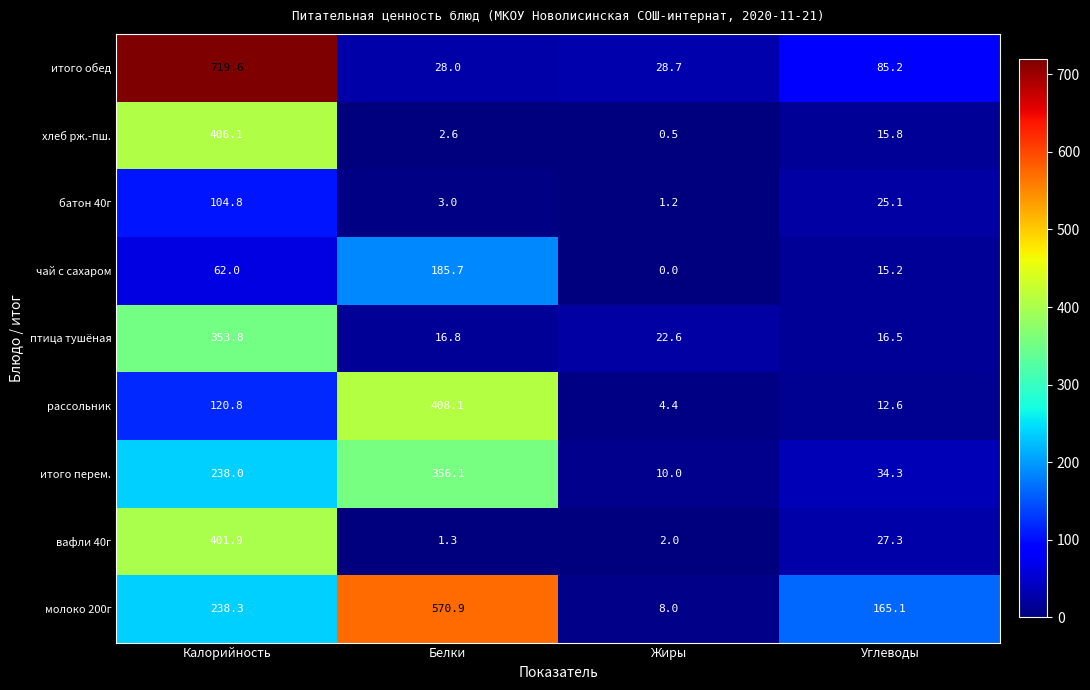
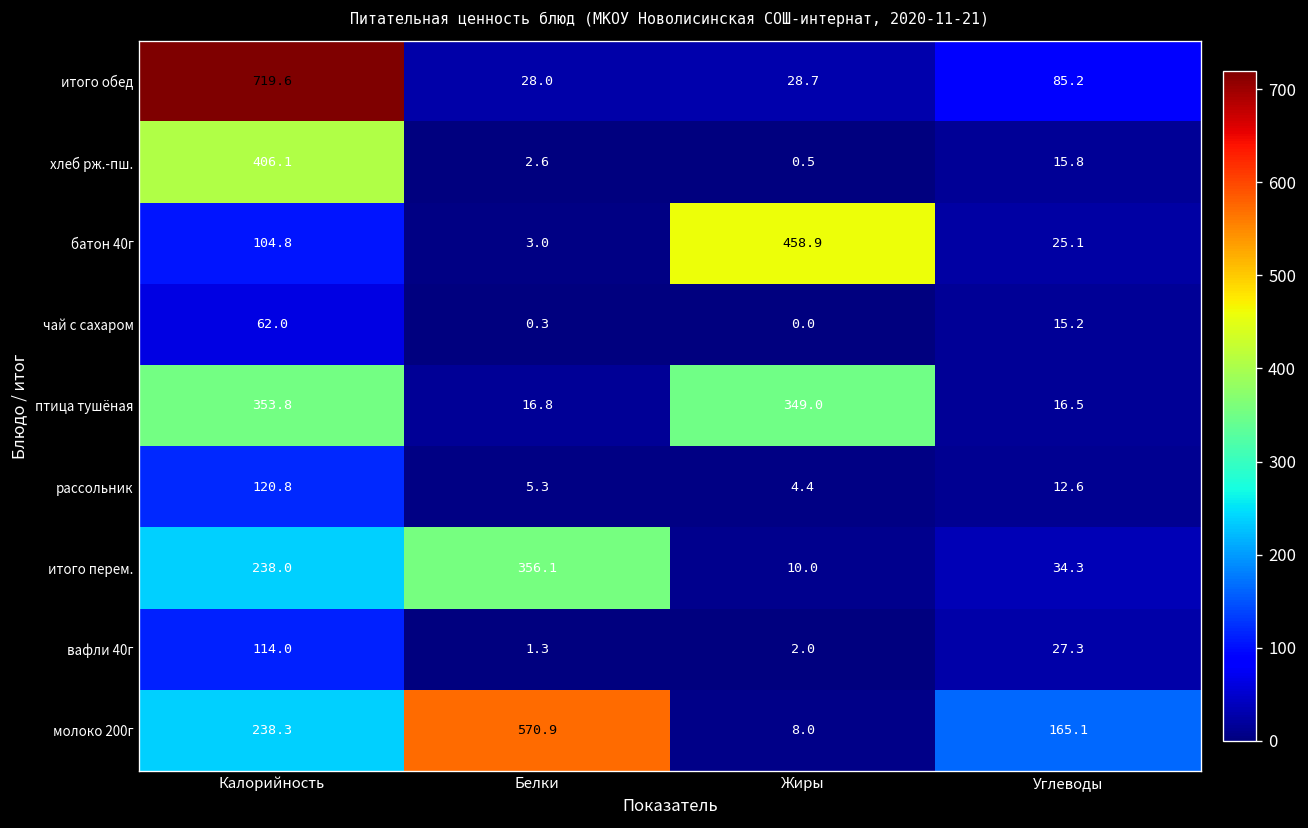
  {
    "итого обед": {
      "Калорийность": 719.6,
      "Белки": 28.0,
      "Жиры": 28.7,
      "Углеводы": 85.2
    },
    "хлеб рж.-пш.": {
      "Калорийность": 406.1,
      "Белки": 2.6,
      "Жиры": 0.5,
      "Углеводы": 15.8
    },
    "батон 40г": {
      "Калорийность": 104.8,
      "Белки": 3.0,
-     "Жиры": 1.2,
+     "Жиры": 458.9,
      "Углеводы": 25.1
    },
    "чай с сахаром": {
      "Калорийность": 62.0,
-     "Белки": 185.7,
+     "Белки": 0.3,
      "Жиры": 0.0,
      "Углеводы": 15.2
    },
    "птица тушёная": {
      "Калорийность": 353.8,
      "Белки": 16.8,
-     "Жиры": 22.6,
+     "Жиры": 349.0,
      "Углеводы": 16.5
    },
    "рассольник": {
      "Калорийность": 120.8,
-     "Белки": 408.1,
+     "Белки": 5.3,
      "Жиры": 4.4,
      "Углеводы": 12.6
    },
    "итого перем.": {
      "Калорийность": 238.0,
      "Белки": 356.1,
      "Жиры": 10.0,
      "Углеводы": 34.3
    },
    "вафли 40г": {
-     "Калорийность": 401.9,
+     "Калорийность": 114.0,
      "Белки": 1.3,
      "Жиры": 2.0,
      "Углеводы": 27.3
    },
    "молоко 200г": {
      "Калорийность": 238.3,
      "Белки": 570.9,
      "Жиры": 8.0,
      "Углеводы": 165.1
    }
  }
